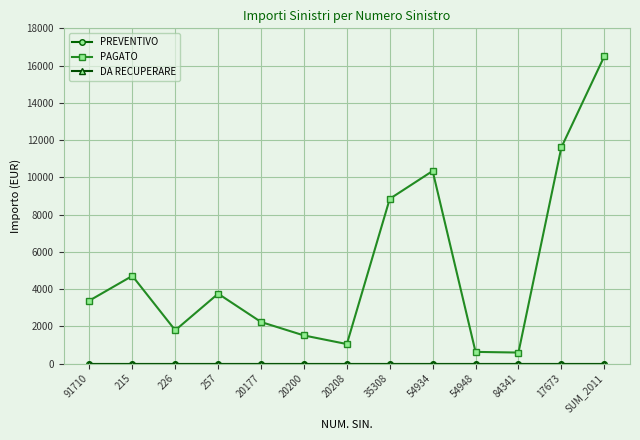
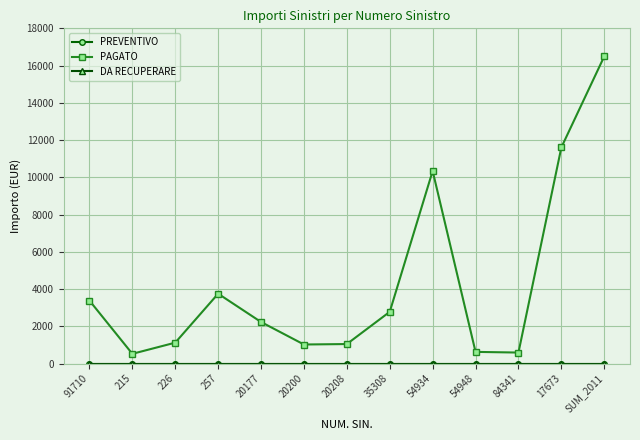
  {
    "DA RECUPERARE": {
      "91710": 0,
      "215": 0,
      "226": 0,
      "257": 0,
      "20177": 0,
      "20200": 0,
      "20208": 0,
      "35308": 0,
      "54934": 0,
      "54948": 0,
      "84341": 0,
      "17673": 0,
      "SUM_2011": 0
    },
    "PAGATO": {
      "91710": 3400,
-     "215": 4700,
-     "226": 1800,
+     "215": 500,
+     "226": 1100,
      "257": 3800,
      "20177": 2200,
-     "20200": 1500,
+     "20200": 1000,
      "20208": 1100,
-     "35308": 8800,
+     "35308": 2800,
      "54934": 10300,
      "54948": 600,
      "84341": 600,
      "17673": 11600,
      "SUM_2011": 16500
    }
  }
